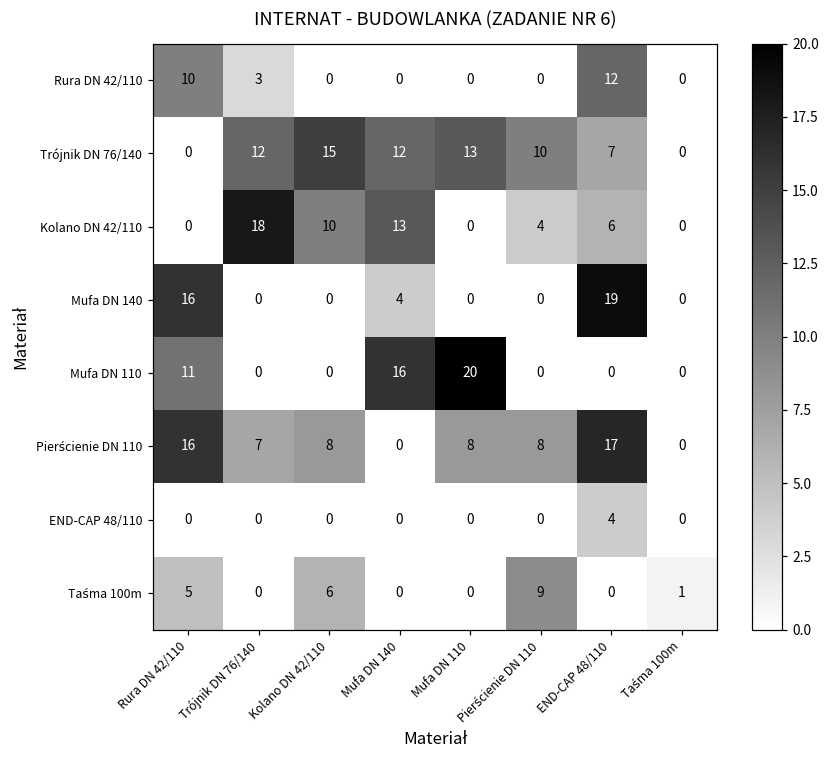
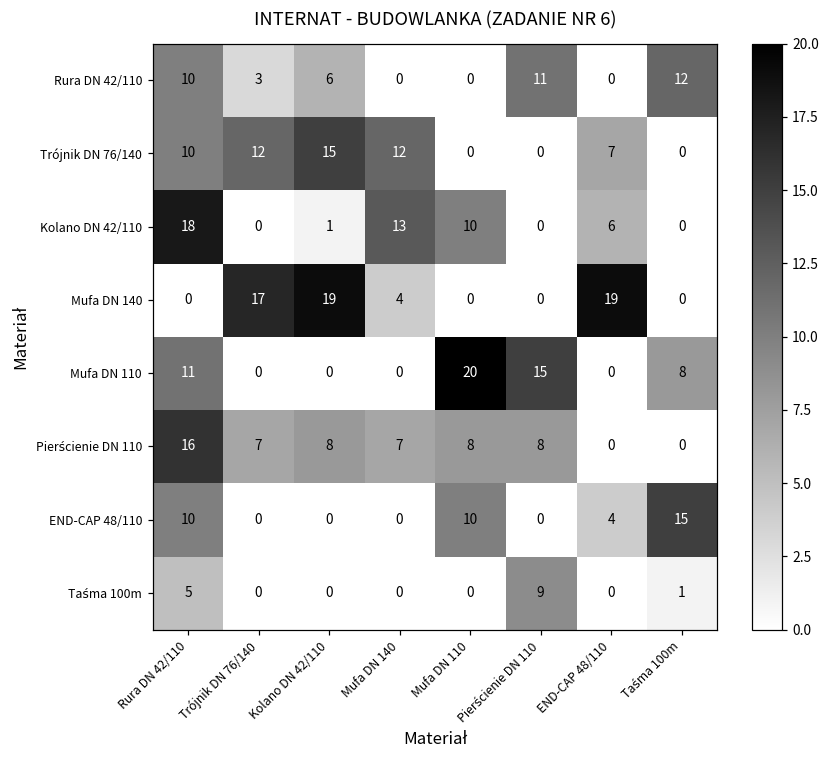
  {
    "Rura DN 42/110": {
      "Rura DN 42/110": 10,
      "Trójnik DN 76/140": 3,
-     "Kolano DN 42/110": 0,
+     "Kolano DN 42/110": 6,
      "Mufa DN 140": 0,
      "Mufa DN 110": 0,
-     "Pierścienie DN 110": 0,
-     "END-CAP 48/110": 12,
-     "Taśma 100m": 0
+     "Pierścienie DN 110": 11,
+     "END-CAP 48/110": 0,
+     "Taśma 100m": 12
    },
    "Trójnik DN 76/140": {
-     "Rura DN 42/110": 0,
+     "Rura DN 42/110": 10,
      "Trójnik DN 76/140": 12,
      "Kolano DN 42/110": 15,
      "Mufa DN 140": 12,
-     "Mufa DN 110": 13,
-     "Pierścienie DN 110": 10,
+     "Mufa DN 110": 0,
+     "Pierścienie DN 110": 0,
      "END-CAP 48/110": 7,
      "Taśma 100m": 0
    },
    "Kolano DN 42/110": {
-     "Rura DN 42/110": 0,
-     "Trójnik DN 76/140": 18,
-     "Kolano DN 42/110": 10,
+     "Rura DN 42/110": 18,
+     "Trójnik DN 76/140": 0,
+     "Kolano DN 42/110": 1,
      "Mufa DN 140": 13,
-     "Mufa DN 110": 0,
-     "Pierścienie DN 110": 4,
+     "Mufa DN 110": 10,
+     "Pierścienie DN 110": 0,
      "END-CAP 48/110": 6,
      "Taśma 100m": 0
    },
    "Mufa DN 140": {
-     "Rura DN 42/110": 16,
-     "Trójnik DN 76/140": 0,
-     "Kolano DN 42/110": 0,
+     "Rura DN 42/110": 0,
+     "Trójnik DN 76/140": 17,
+     "Kolano DN 42/110": 19,
      "Mufa DN 140": 4,
      "Mufa DN 110": 0,
      "Pierścienie DN 110": 0,
      "END-CAP 48/110": 19,
      "Taśma 100m": 0
    },
    "Mufa DN 110": {
      "Rura DN 42/110": 11,
      "Trójnik DN 76/140": 0,
      "Kolano DN 42/110": 0,
-     "Mufa DN 140": 16,
+     "Mufa DN 140": 0,
      "Mufa DN 110": 20,
-     "Pierścienie DN 110": 0,
+     "Pierścienie DN 110": 15,
      "END-CAP 48/110": 0,
-     "Taśma 100m": 0
+     "Taśma 100m": 8
    },
    "Pierścienie DN 110": {
      "Rura DN 42/110": 16,
      "Trójnik DN 76/140": 7,
      "Kolano DN 42/110": 8,
-     "Mufa DN 140": 0,
+     "Mufa DN 140": 7,
      "Mufa DN 110": 8,
      "Pierścienie DN 110": 8,
-     "END-CAP 48/110": 17,
+     "END-CAP 48/110": 0,
      "Taśma 100m": 0
    },
    "END-CAP 48/110": {
-     "Rura DN 42/110": 0,
+     "Rura DN 42/110": 10,
      "Trójnik DN 76/140": 0,
      "Kolano DN 42/110": 0,
      "Mufa DN 140": 0,
-     "Mufa DN 110": 0,
+     "Mufa DN 110": 10,
      "Pierścienie DN 110": 0,
      "END-CAP 48/110": 4,
-     "Taśma 100m": 0
+     "Taśma 100m": 15
    },
    "Taśma 100m": {
      "Rura DN 42/110": 5,
      "Trójnik DN 76/140": 0,
-     "Kolano DN 42/110": 6,
+     "Kolano DN 42/110": 0,
      "Mufa DN 140": 0,
      "Mufa DN 110": 0,
      "Pierścienie DN 110": 9,
      "END-CAP 48/110": 0,
      "Taśma 100m": 1
    }
  }
